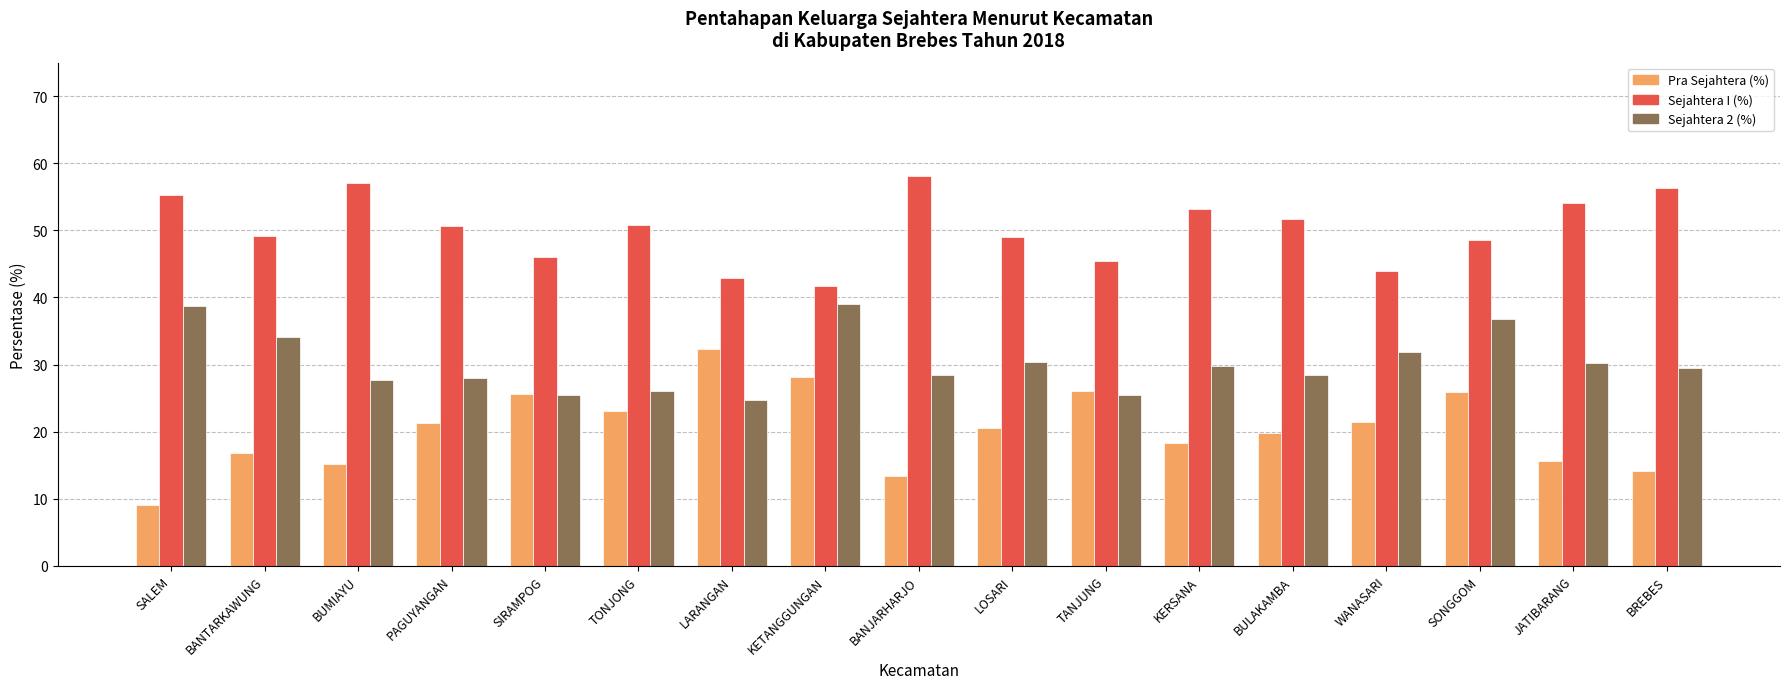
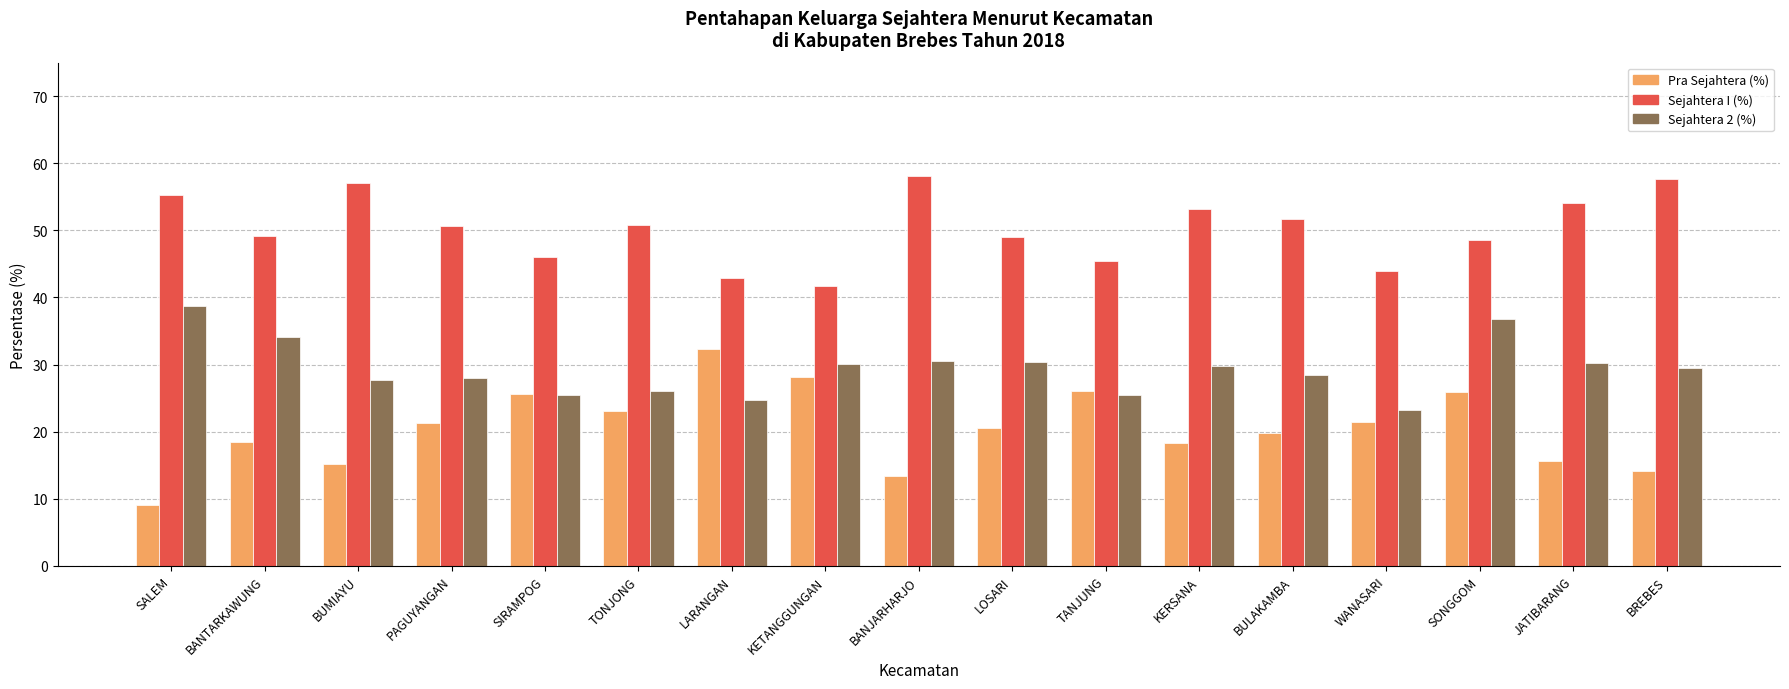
  {
    "Pra Sejahtera (%)": {
      "SALEM": 9,
-     "BANTARKAWUNG": 17,
+     "BANTARKAWUNG": 18,
      "BUMIAYU": 15,
      "PAGUYANGAN": 21,
      "SIRAMPOG": 26,
      "TONJONG": 23,
      "LARANGAN": 32,
      "KETANGGUNGAN": 28,
      "BANJARHARJO": 13,
      "LOSARI": 21,
      "TANJUNG": 26,
      "KERSANA": 18,
      "BULAKAMBA": 20,
      "WANASARI": 21,
      "SONGGOM": 26,
      "JATIBARANG": 16,
      "BREBES": 14
    },
    "Sejahtera I (%)": {
      "SALEM": 55,
      "BANTARKAWUNG": 49,
      "BUMIAYU": 57,
      "PAGUYANGAN": 51,
      "SIRAMPOG": 46,
      "TONJONG": 51,
      "LARANGAN": 43,
      "KETANGGUNGAN": 42,
      "BANJARHARJO": 58,
      "LOSARI": 49,
      "TANJUNG": 45,
      "KERSANA": 53,
      "BULAKAMBA": 52,
      "WANASARI": 44,
      "SONGGOM": 49,
      "JATIBARANG": 54,
-     "BREBES": 56
+     "BREBES": 58
    },
    "Sejahtera 2 (%)": {
      "SALEM": 39,
      "BANTARKAWUNG": 34,
      "BUMIAYU": 28,
      "PAGUYANGAN": 28,
      "SIRAMPOG": 25,
      "TONJONG": 26,
      "LARANGAN": 25,
-     "KETANGGUNGAN": 39,
-     "BANJARHARJO": 29,
+     "KETANGGUNGAN": 30,
+     "BANJARHARJO": 30,
      "LOSARI": 30,
      "TANJUNG": 25,
      "KERSANA": 30,
      "BULAKAMBA": 28,
-     "WANASARI": 32,
+     "WANASARI": 23,
      "SONGGOM": 37,
      "JATIBARANG": 30,
      "BREBES": 30
    }
  }
